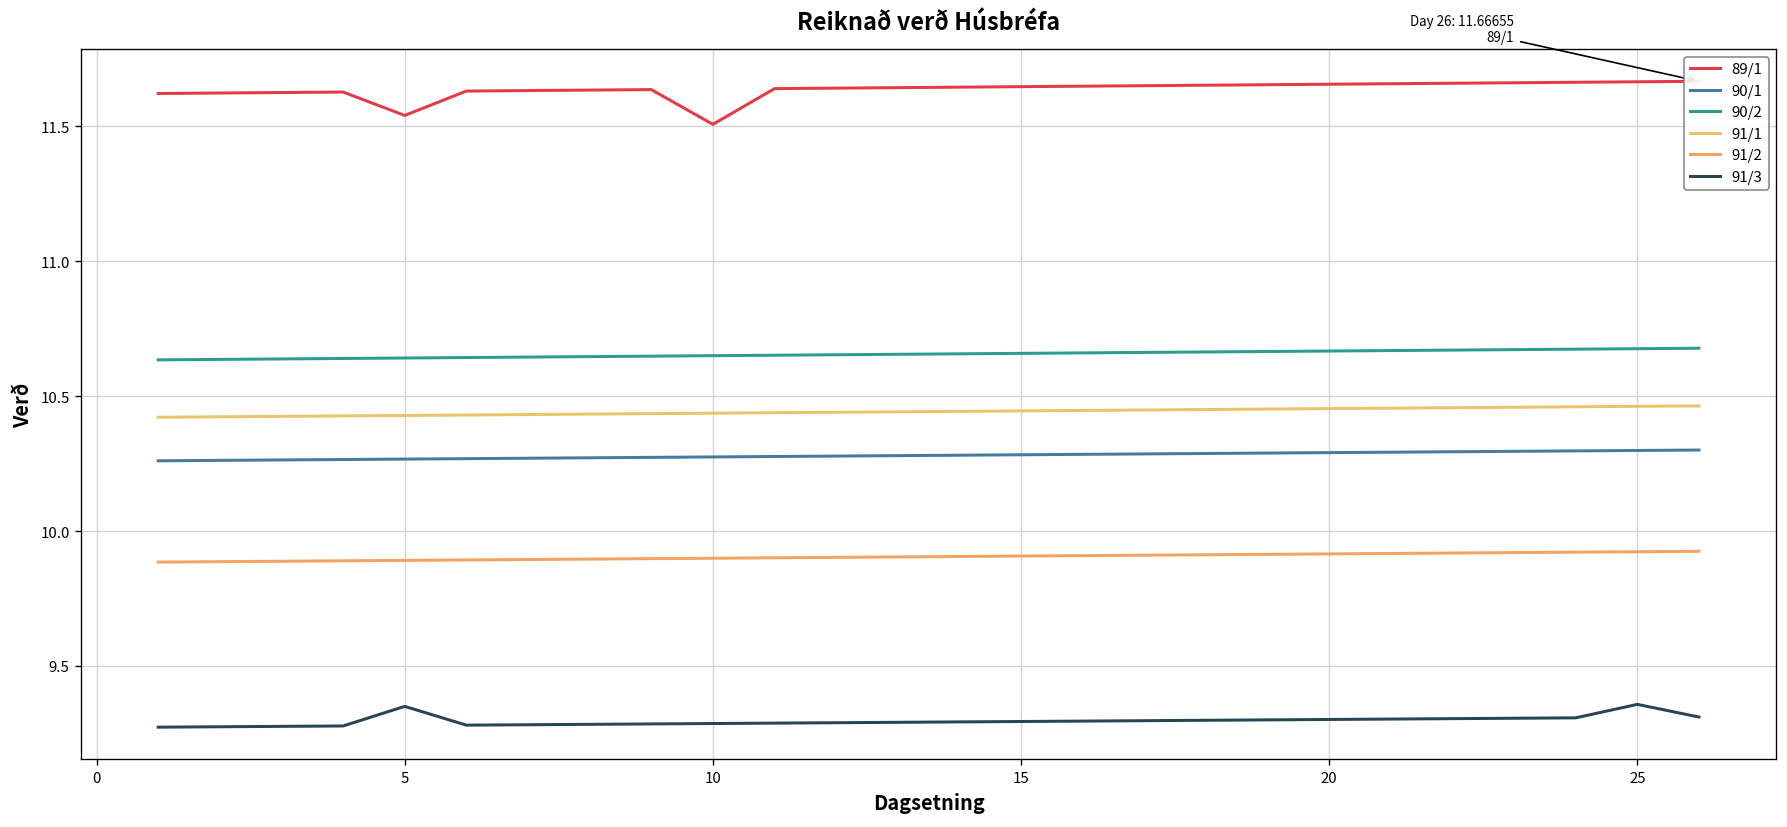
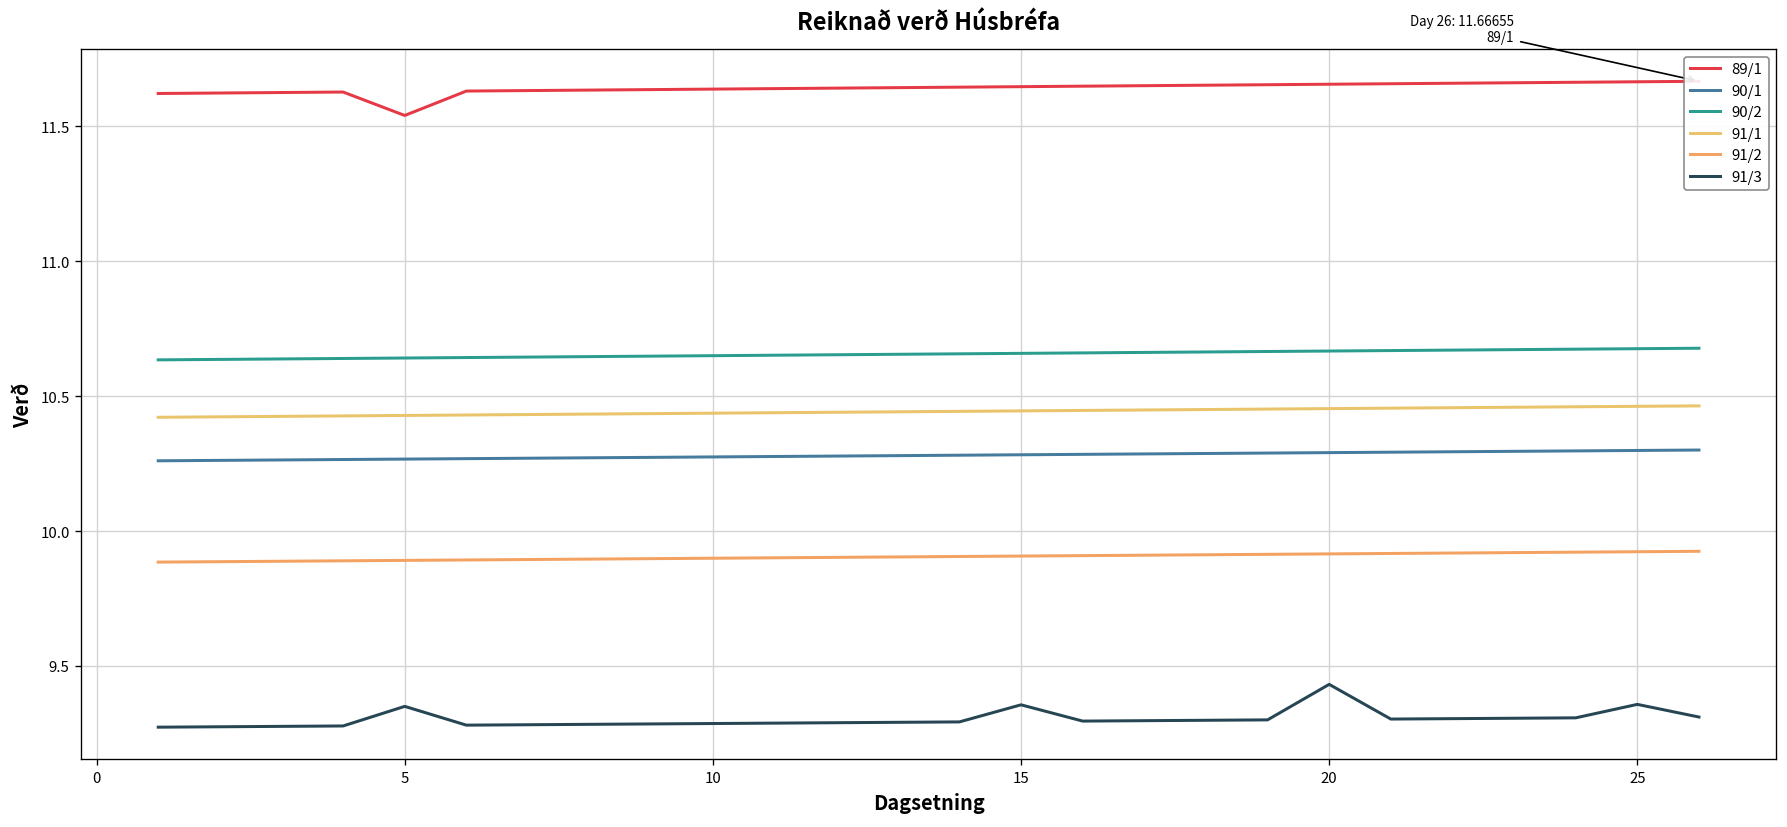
  {
    "89/1": {
      "5": 11.54,
-     "10": 11.51,
+     "10": 11.64,
      "15": 11.65,
      "20": 11.66
    },
    "91/3": {
      "5": 9.35,
      "10": 9.29,
-     "15": 9.29,
-     "20": 9.30,
+     "15": 9.36,
+     "20": 9.43,
      "25": 9.36
    }
  }
